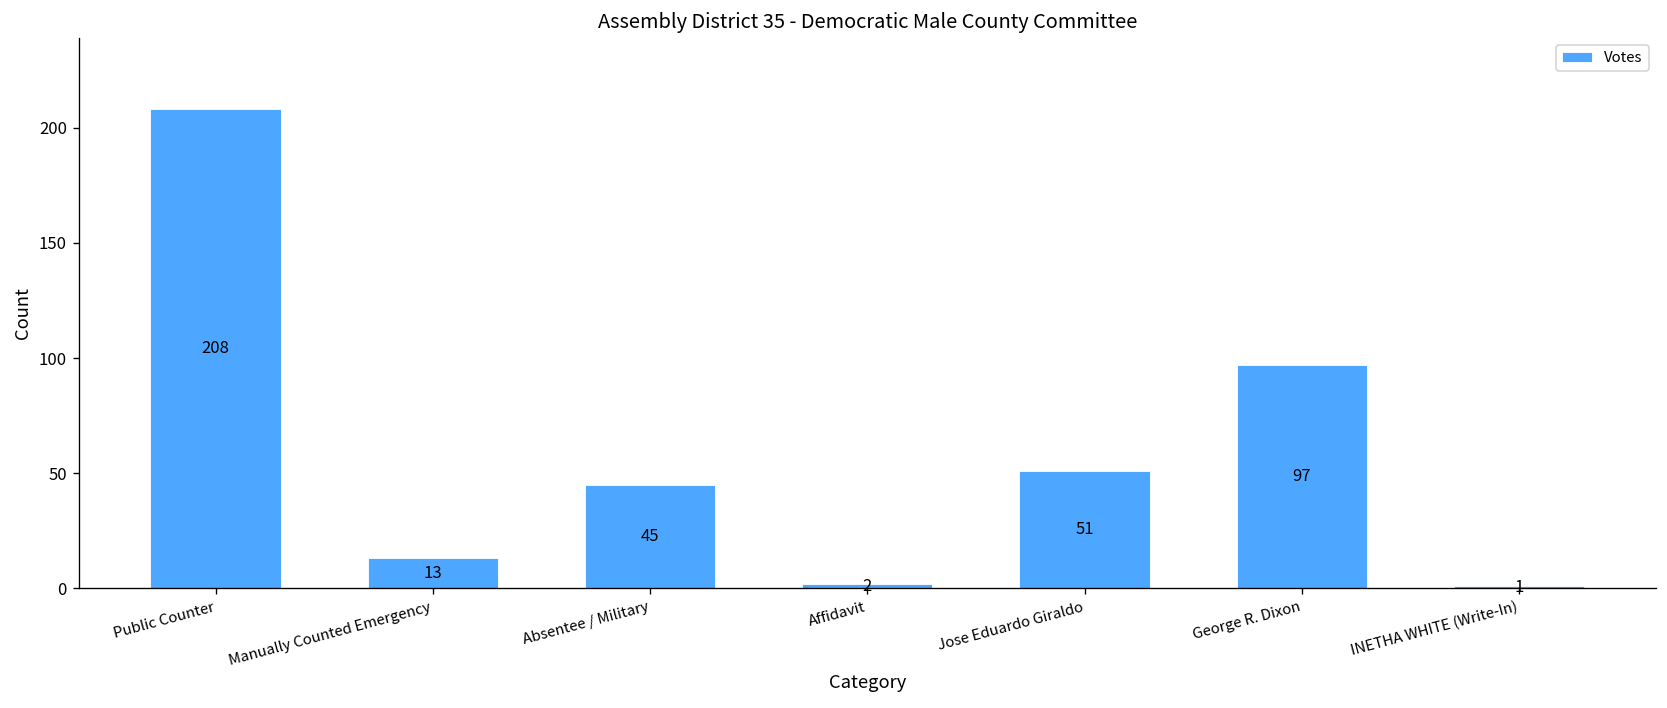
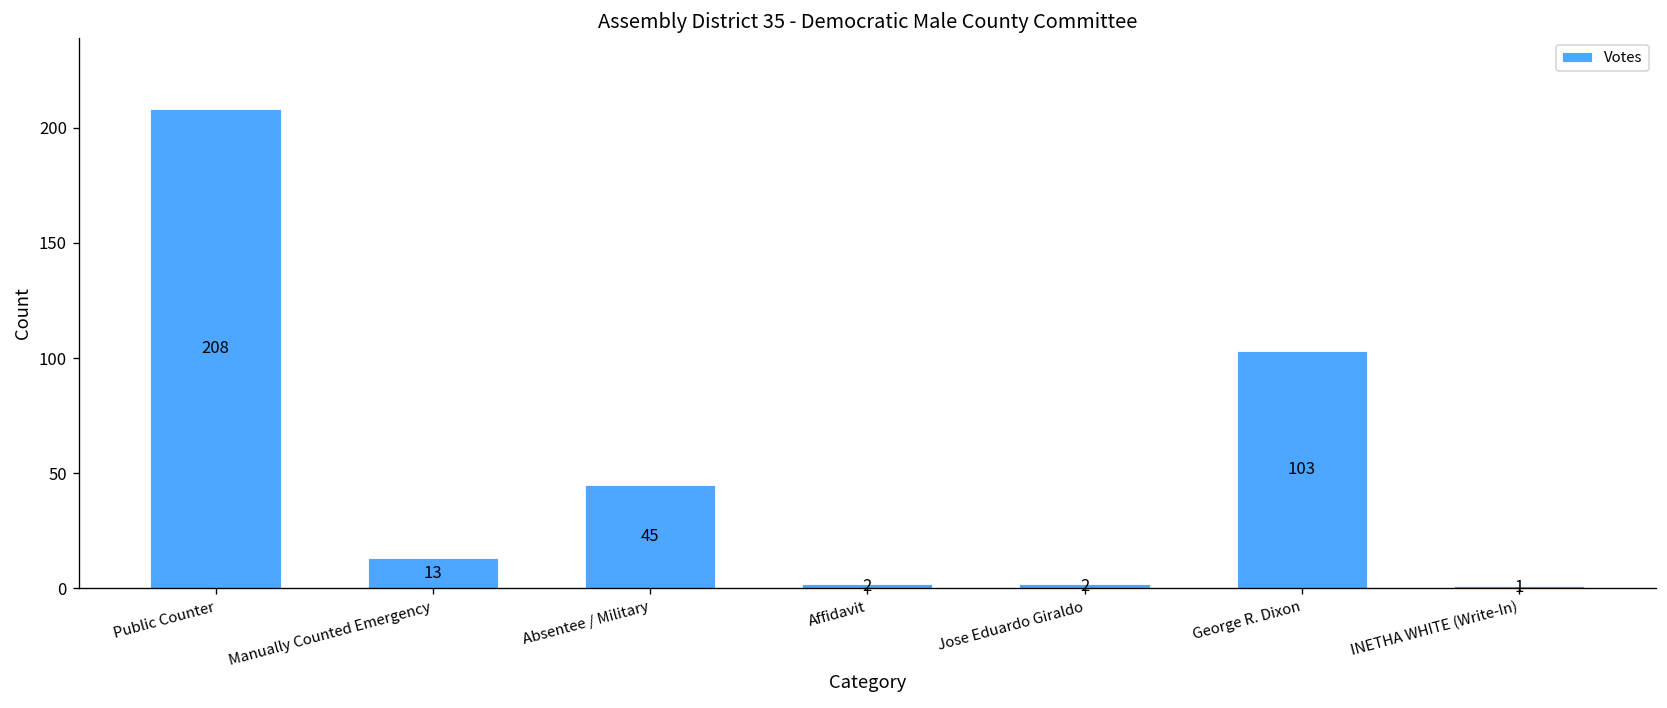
  {
    "Public Counter": 208,
    "Manually Counted Emergency": 13,
    "Absentee / Military": 45,
    "Affidavit": 2,
-   "Jose Eduardo Giraldo": 51,
-   "George R. Dixon": 97,
+   "Jose Eduardo Giraldo": 2,
+   "George R. Dixon": 103,
    "INETHA WHITE (Write-In)": 1
  }
